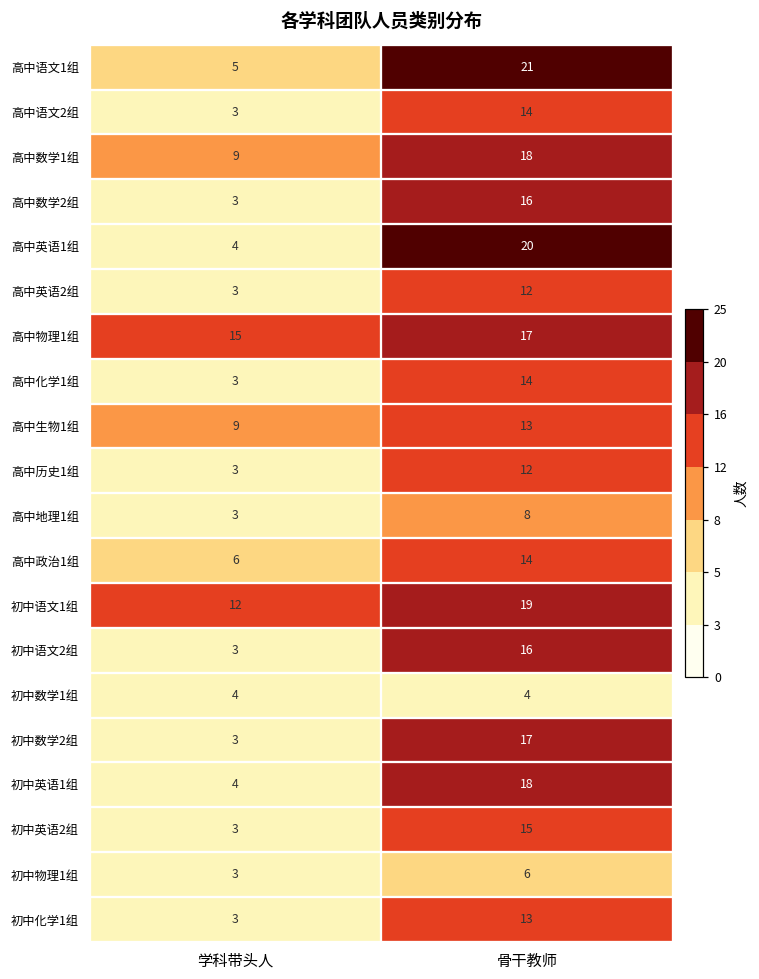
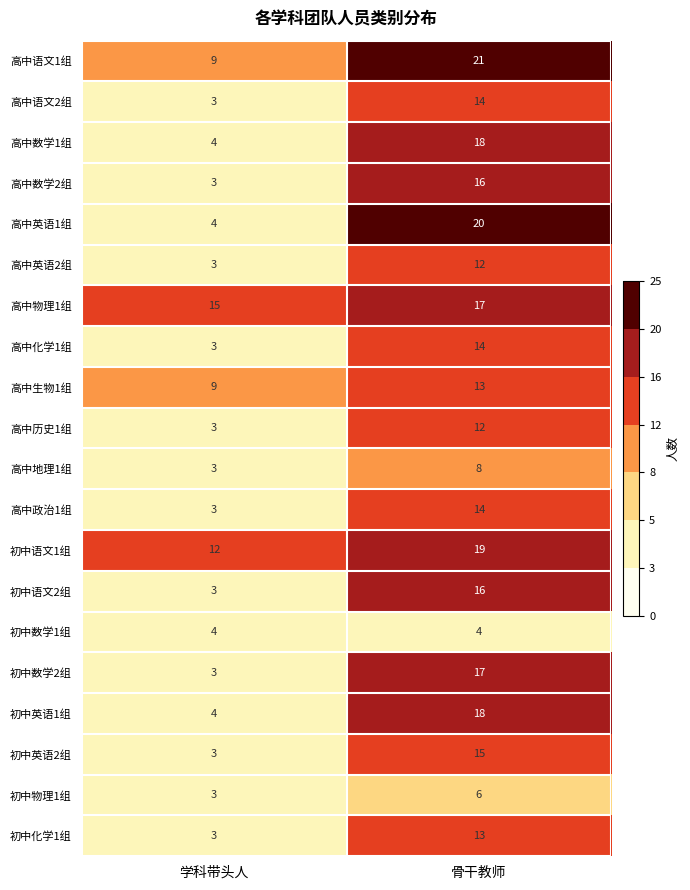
  {
    "高中语文1组": {
-     "学科带头人": 5,
+     "学科带头人": 9,
      "骨干教师": 21
    },
    "高中语文2组": {
      "学科带头人": 3,
      "骨干教师": 14
    },
    "高中数学1组": {
-     "学科带头人": 9,
+     "学科带头人": 4,
      "骨干教师": 18
    },
    "高中数学2组": {
      "学科带头人": 3,
      "骨干教师": 16
    },
    "高中英语1组": {
      "学科带头人": 4,
      "骨干教师": 20
    },
    "高中英语2组": {
      "学科带头人": 3,
      "骨干教师": 12
    },
    "高中物理1组": {
      "学科带头人": 15,
      "骨干教师": 17
    },
    "高中化学1组": {
      "学科带头人": 3,
      "骨干教师": 14
    },
    "高中生物1组": {
      "学科带头人": 9,
      "骨干教师": 13
    },
    "高中历史1组": {
      "学科带头人": 3,
      "骨干教师": 12
    },
    "高中地理1组": {
      "学科带头人": 3,
      "骨干教师": 8
    },
    "高中政治1组": {
-     "学科带头人": 6,
+     "学科带头人": 3,
      "骨干教师": 14
    },
    "初中语文1组": {
      "学科带头人": 12,
      "骨干教师": 19
    },
    "初中语文2组": {
      "学科带头人": 3,
      "骨干教师": 16
    },
    "初中数学1组": {
      "学科带头人": 4,
      "骨干教师": 4
    },
    "初中数学2组": {
      "学科带头人": 3,
      "骨干教师": 17
    },
    "初中英语1组": {
      "学科带头人": 4,
      "骨干教师": 18
    },
    "初中英语2组": {
      "学科带头人": 3,
      "骨干教师": 15
    },
    "初中物理1组": {
      "学科带头人": 3,
      "骨干教师": 6
    },
    "初中化学1组": {
      "学科带头人": 3,
      "骨干教师": 13
    }
  }
